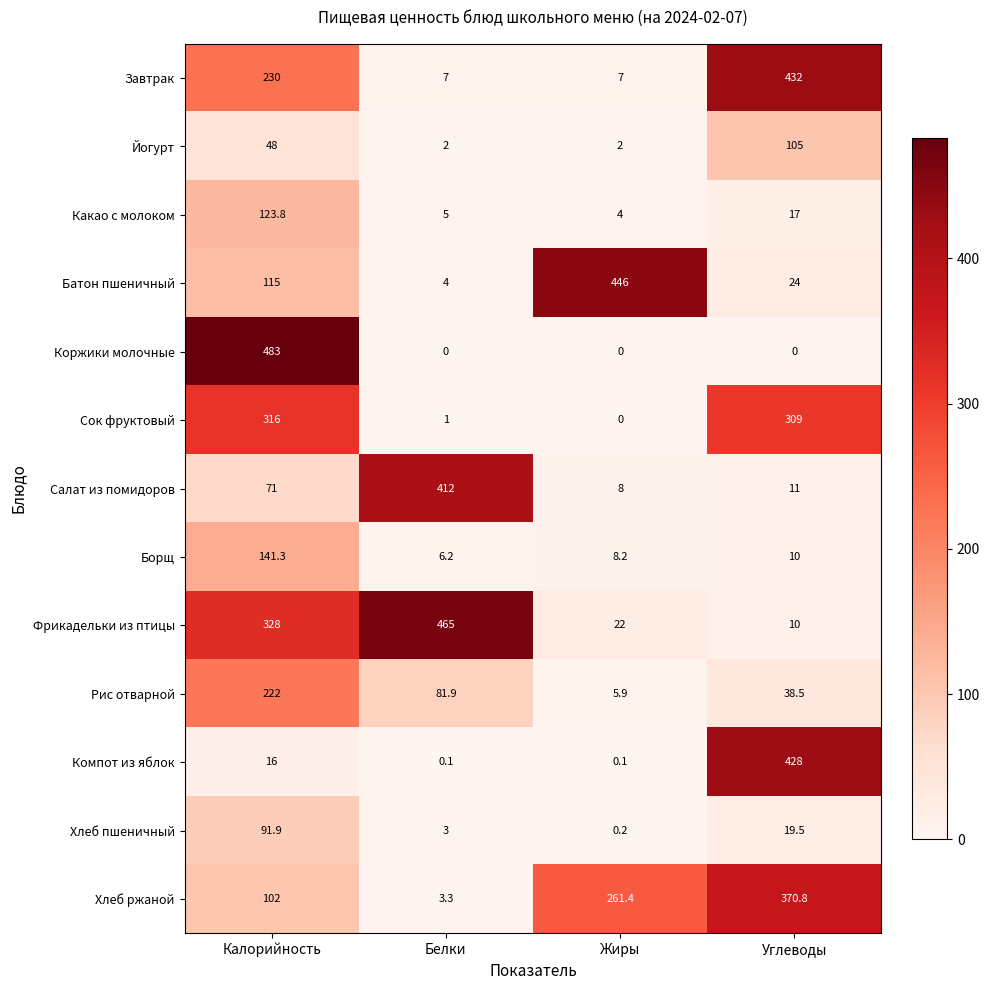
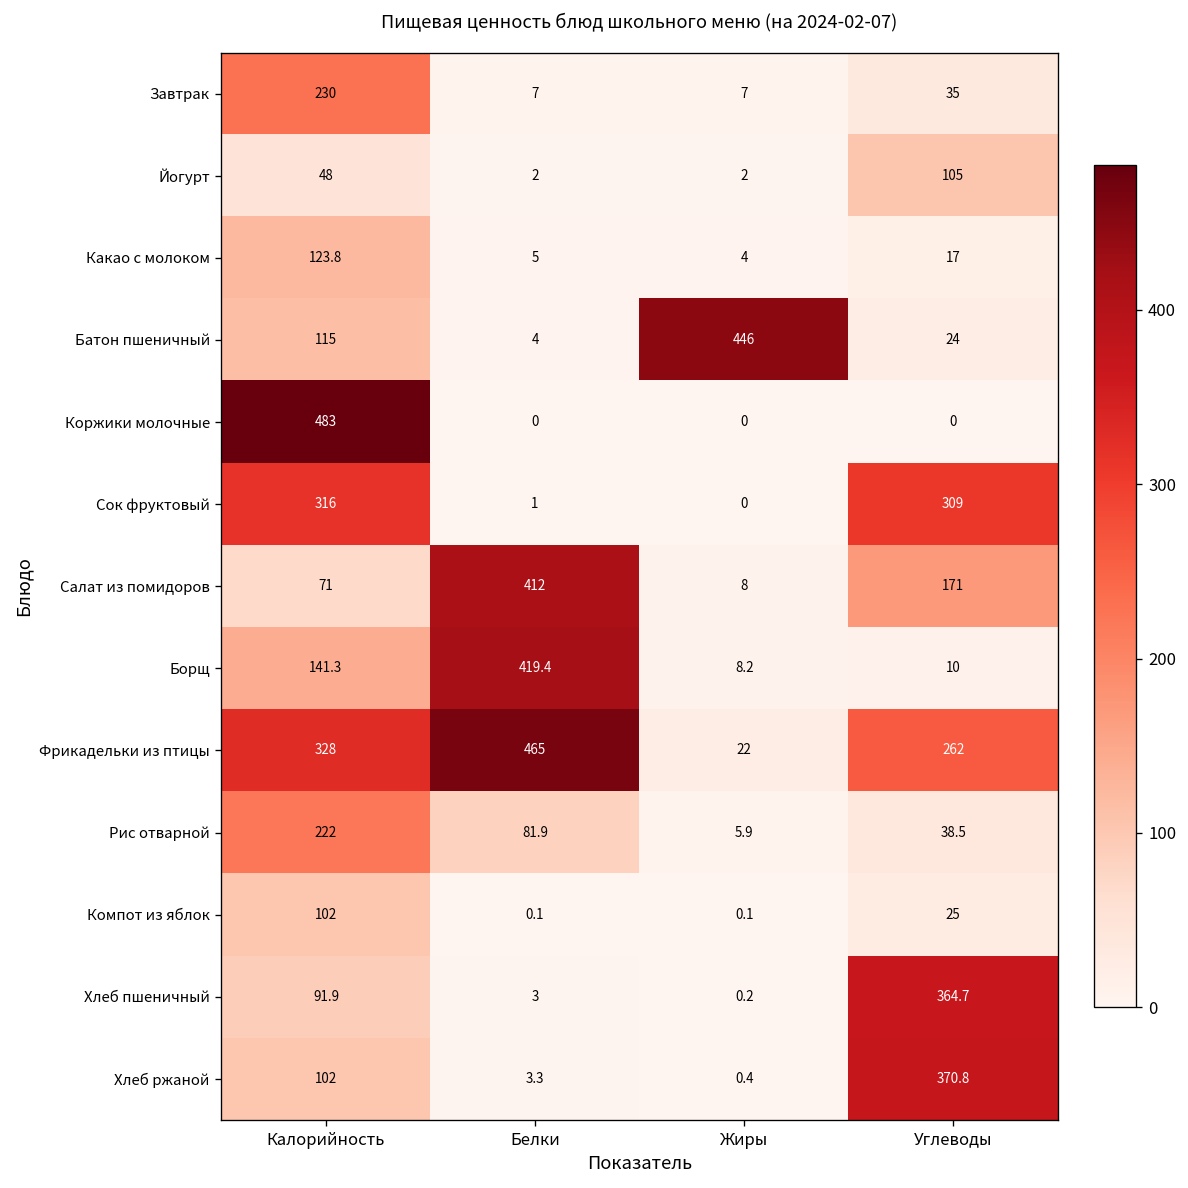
  {
    "Завтрак": {
      "Калорийность": 230,
      "Белки": 7,
      "Жиры": 7,
-     "Углеводы": 432
+     "Углеводы": 35
    },
    "Йогурт": {
      "Калорийность": 48,
      "Белки": 2,
      "Жиры": 2,
      "Углеводы": 105
    },
    "Какао с молоком": {
      "Калорийность": 123.8,
      "Белки": 5,
      "Жиры": 4,
      "Углеводы": 17
    },
    "Батон пшеничный": {
      "Калорийность": 115,
      "Белки": 4,
      "Жиры": 446,
      "Углеводы": 24
    },
    "Коржики молочные": {
      "Калорийность": 483,
      "Белки": 0,
      "Жиры": 0,
      "Углеводы": 0
    },
    "Сок фруктовый": {
      "Калорийность": 316,
      "Белки": 1,
      "Жиры": 0,
      "Углеводы": 309
    },
    "Салат из помидоров": {
      "Калорийность": 71,
      "Белки": 412,
      "Жиры": 8,
-     "Углеводы": 11
+     "Углеводы": 171
    },
    "Борщ": {
      "Калорийность": 141.3,
-     "Белки": 6.2,
+     "Белки": 419.4,
      "Жиры": 8.2,
      "Углеводы": 10
    },
    "Фрикадельки из птицы": {
      "Калорийность": 328,
      "Белки": 465,
      "Жиры": 22,
-     "Углеводы": 10
+     "Углеводы": 262
    },
    "Рис отварной": {
      "Калорийность": 222,
      "Белки": 81.9,
      "Жиры": 5.9,
      "Углеводы": 38.5
    },
    "Компот из яблок": {
-     "Калорийность": 16,
+     "Калорийность": 102,
      "Белки": 0.1,
      "Жиры": 0.1,
-     "Углеводы": 428
+     "Углеводы": 25
    },
    "Хлеб пшеничный": {
      "Калорийность": 91.9,
      "Белки": 3,
      "Жиры": 0.2,
-     "Углеводы": 19.5
+     "Углеводы": 364.7
    },
    "Хлеб ржаной": {
      "Калорийность": 102,
      "Белки": 3.3,
-     "Жиры": 261.4,
+     "Жиры": 0.4,
      "Углеводы": 370.8
    }
  }
